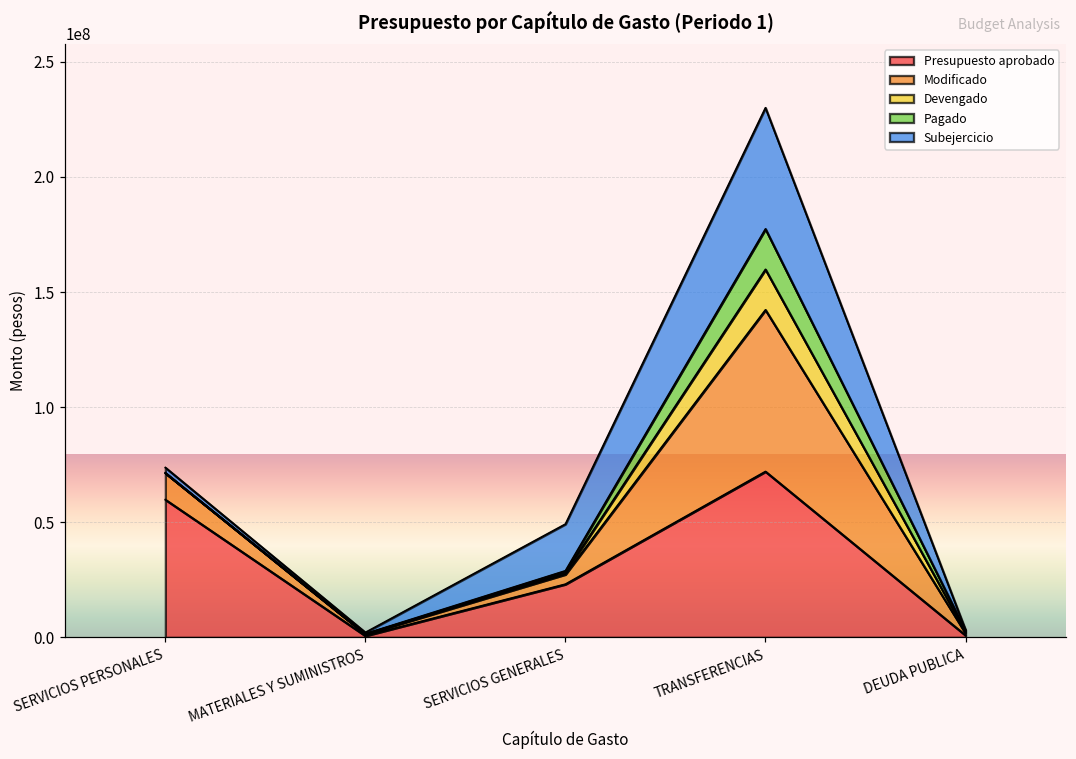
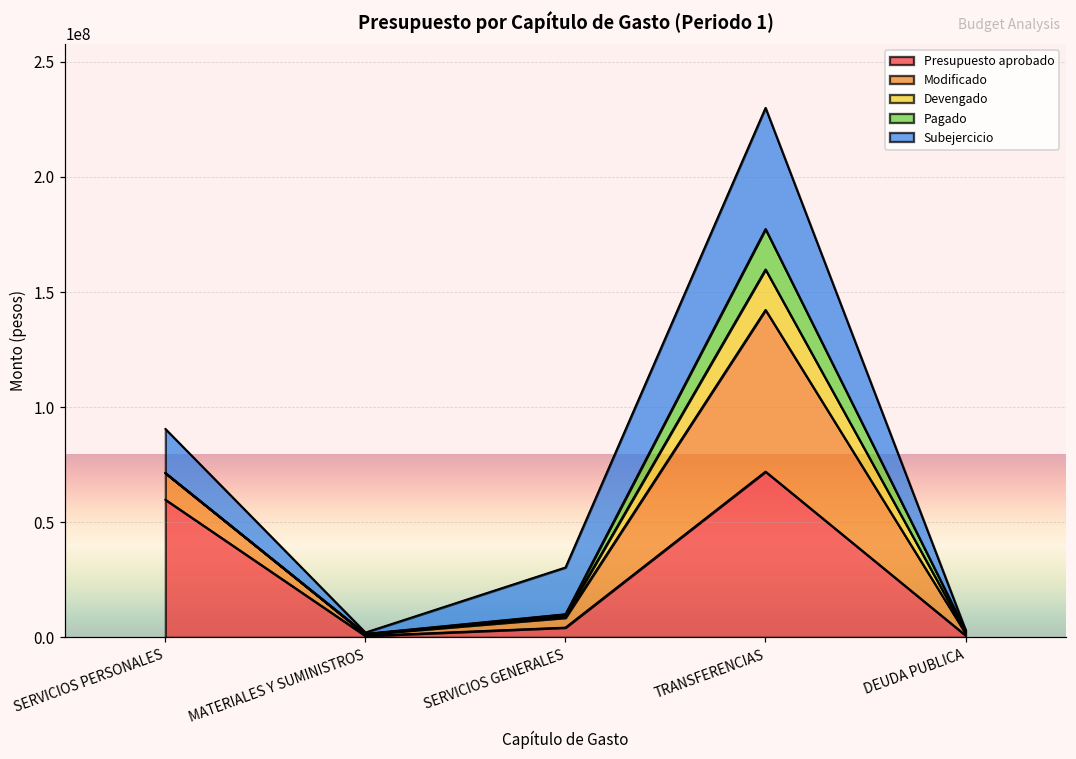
  {
    "Presupuesto aprobado": {
      "SERVICIOS PERSONALES": 60000000,
-     "SERVICIOS GENERALES": 23000000,
+     "SERVICIOS GENERALES": 4000000,
      "TRANSFERENCIAS": 72000000
    },
    "Modificado": {
      "TRANSFERENCIAS": 70000000
    },
    "Devengado": {
      "TRANSFERENCIAS": 18000000
    },
    "Pagado": {
      "TRANSFERENCIAS": 18000000
    },
    "Subejercicio": {
-     "SERVICIOS PERSONALES": 2000000,
+     "SERVICIOS PERSONALES": 19000000,
      "SERVICIOS GENERALES": 20000000,
      "TRANSFERENCIAS": 53000000
    }
  }
